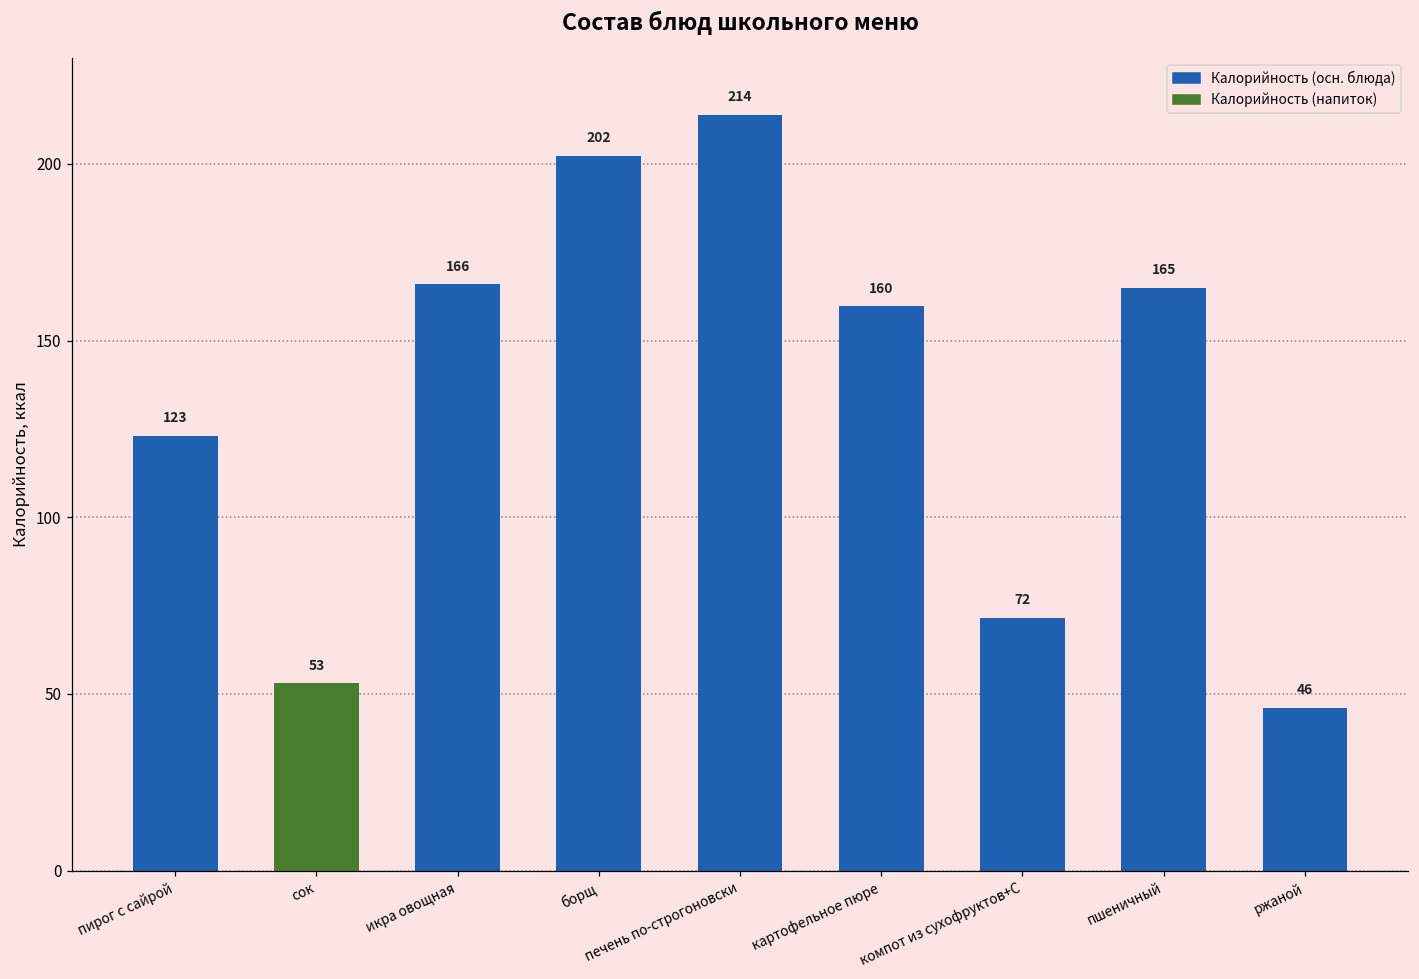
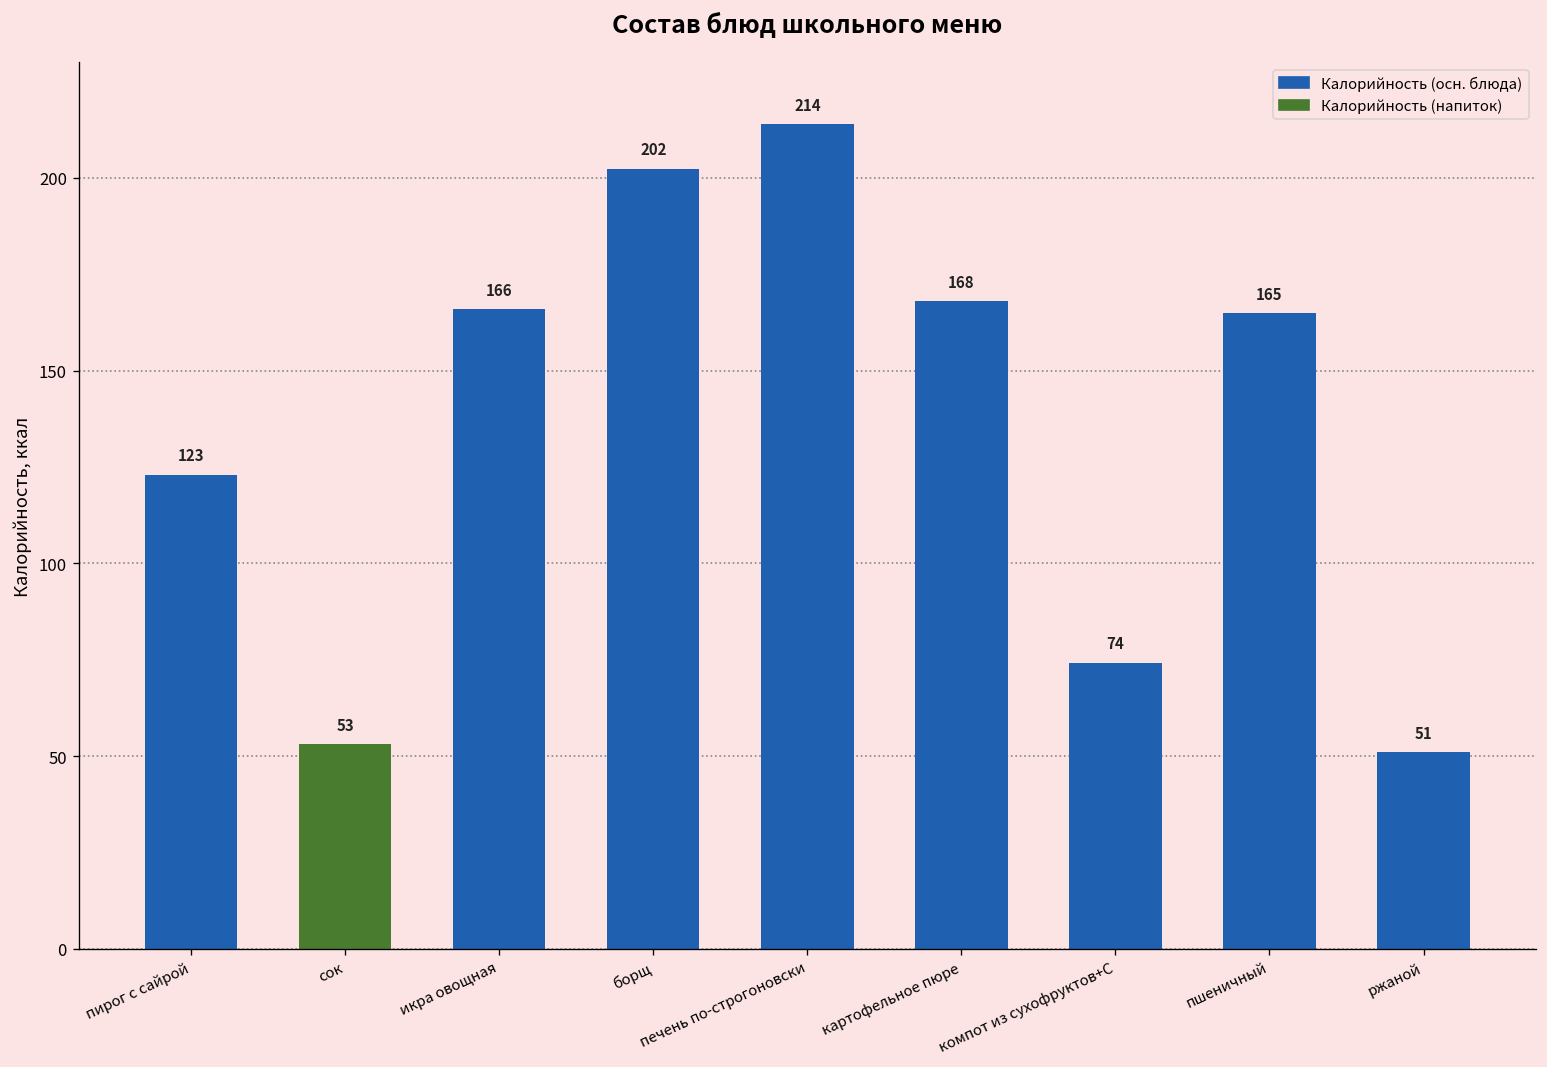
  {
    "пирог с сайрой": 123,
    "сок": 53,
    "икра овощная": 166,
    "борщ": 202,
    "печень по-строгоновски": 214,
-   "картофельное пюре": 160,
-   "компот из сухофруктов+С": 72,
+   "картофельное пюре": 168,
+   "компот из сухофруктов+С": 74,
    "пшеничный": 165,
-   "ржаной": 46
+   "ржаной": 51
  }
